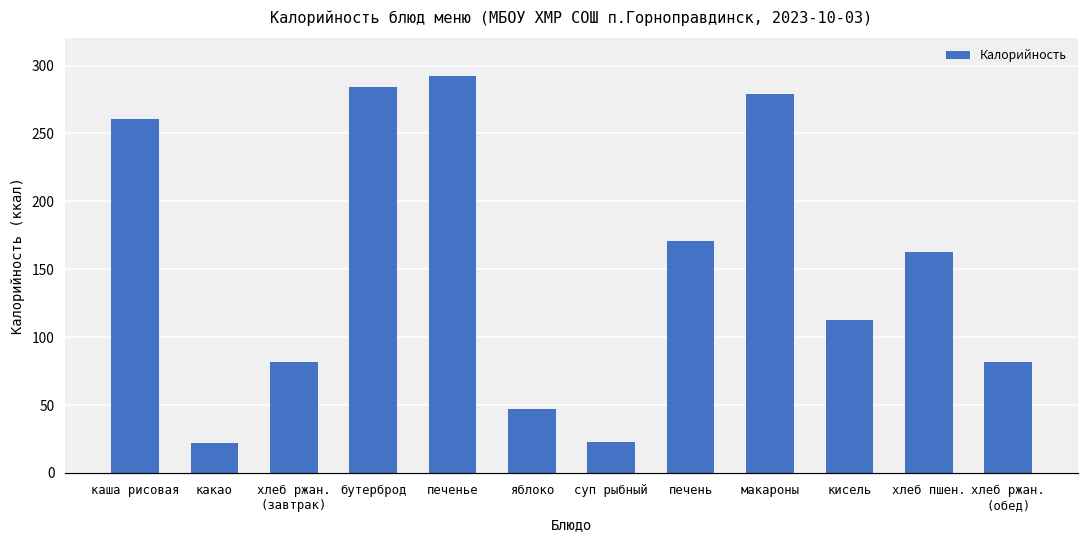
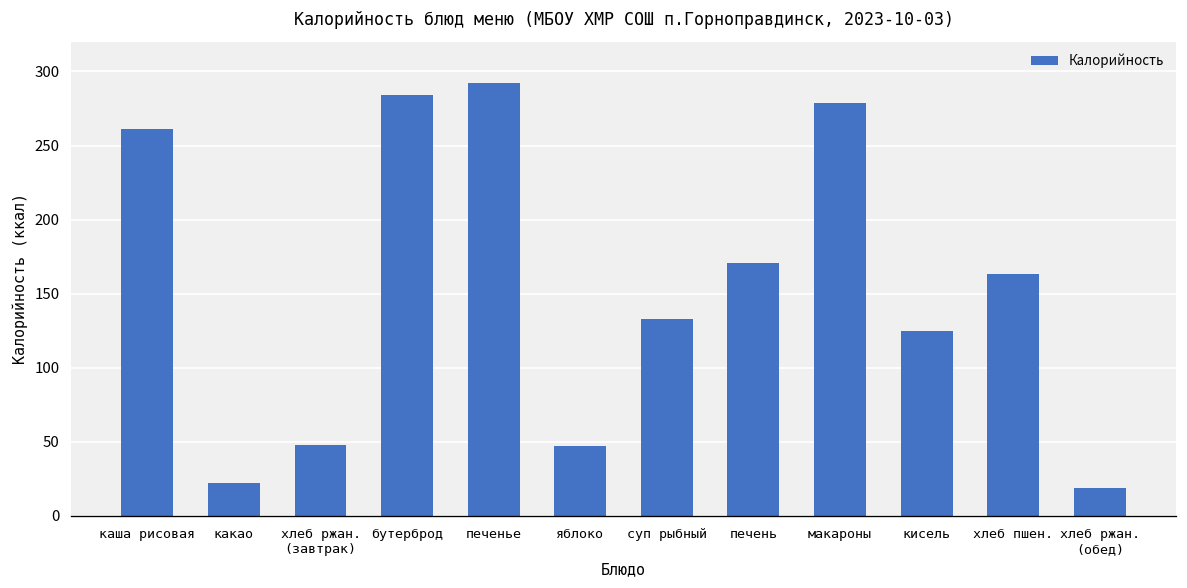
  {
    "каша рисовая": 261,
    "какао": 22,
-   "хлеб ржан. (завтрак)": 82,
+   "хлеб ржан. (завтрак)": 48,
    "бутерброд": 284,
    "печенье": 292,
    "яблоко": 47,
-   "суп рыбный": 23,
+   "суп рыбный": 133,
    "печень": 171,
    "макароны": 279,
-   "кисель": 113,
+   "кисель": 125,
    "хлеб пшен.": 163,
-   "хлеб ржан. (обед)": 82
+   "хлеб ржан. (обед)": 19
  }
